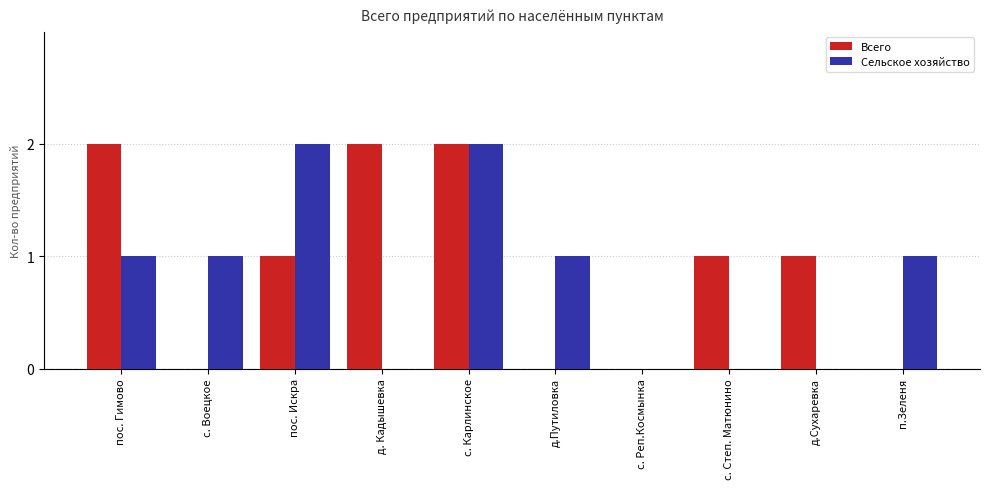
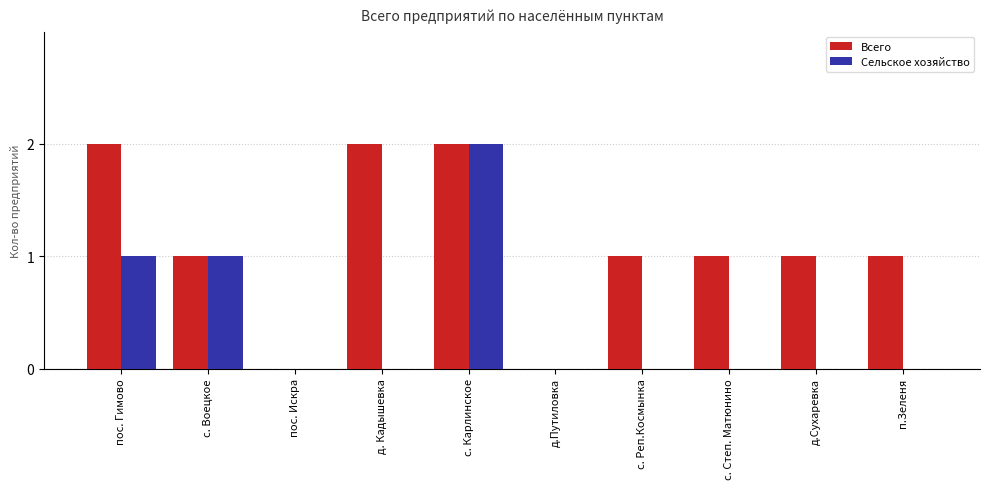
  {
    "Всего": {
      "пос. Гимово": 2,
-     "с. Воецкое": 0,
-     "пос. Искра": 1,
+     "с. Воецкое": 1,
+     "пос. Искра": 0,
      "д. Кадышевка": 2,
      "с. Карлинское": 2,
      "д.Путиловка": 0,
-     "с. Реп.Космынка": 0,
+     "с. Реп.Космынка": 1,
      "с. Степ. Матюнино": 1,
      "д.Сухаревка": 1,
-     "п.Зеленя": 0
+     "п.Зеленя": 1
    },
    "Сельское хозяйство": {
      "пос. Гимово": 1,
      "с. Воецкое": 1,
-     "пос. Искра": 2,
+     "пос. Искра": 0,
      "д. Кадышевка": 0,
      "с. Карлинское": 2,
-     "д.Путиловка": 1,
+     "д.Путиловка": 0,
      "с. Реп.Космынка": 0,
      "с. Степ. Матюнино": 0,
      "д.Сухаревка": 0,
-     "п.Зеленя": 1
+     "п.Зеленя": 0
    }
  }
